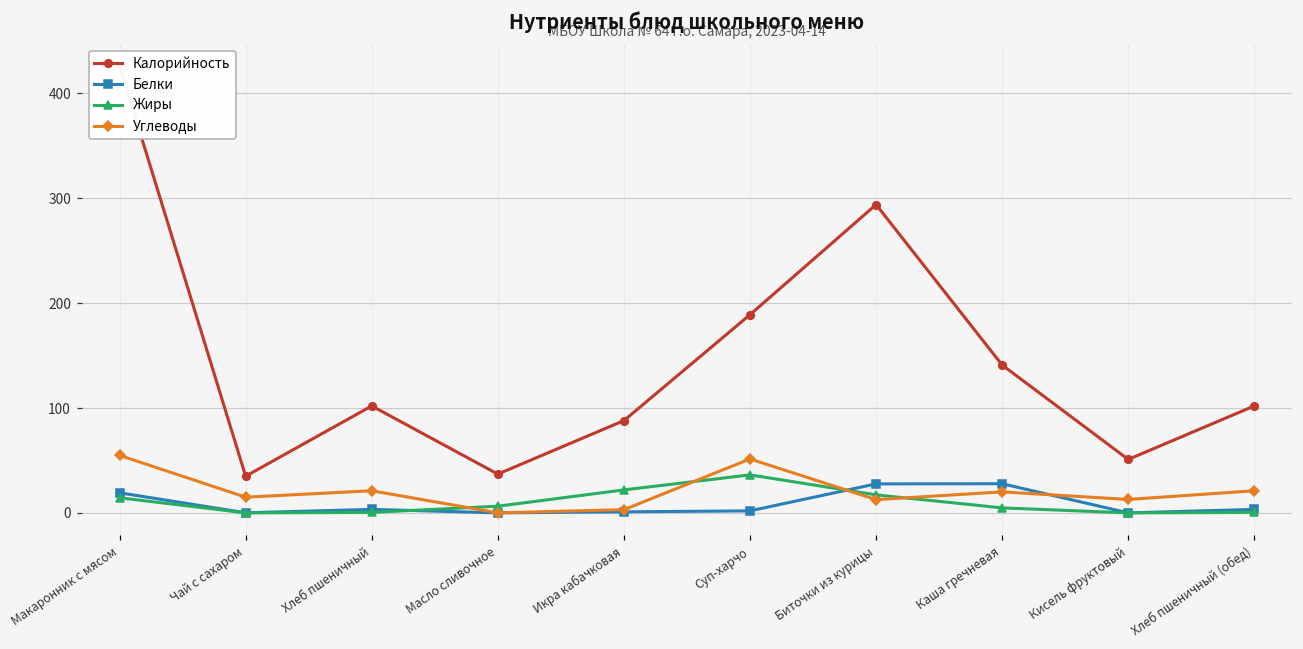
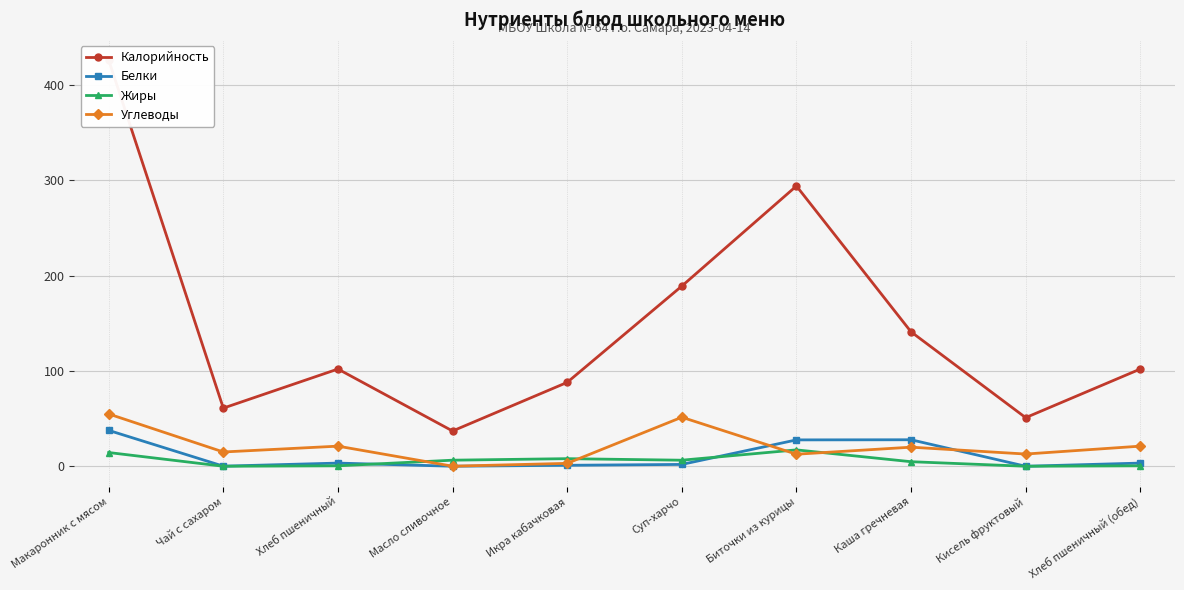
  {
    "Калорийность": {
-     "Чай с сахаром": 40,
+     "Чай с сахаром": 60,
      "Хлеб пшеничный": 100,
      "Масло сливочное": 40,
      "Икра кабачковая": 90,
      "Суп-харчо": 190,
      "Биточки из курицы": 290,
      "Каша гречневая": 140,
      "Кисель фруктовый": 50,
      "Хлеб пшеничный (обед)": 100
    },
    "Белки": {
-     "Макаронник с мясом": 20,
+     "Макаронник с мясом": 40,
      "Хлеб пшеничный": 0,
      "Суп-харчо": 0,
      "Биточки из курицы": 30,
      "Каша гречневая": 30,
      "Хлеб пшеничный (обед)": 0
    },
    "Жиры": {
      "Макаронник с мясом": 10,
      "Хлеб пшеничный": 0,
      "Масло сливочное": 10,
-     "Икра кабачковая": 20,
-     "Суп-харчо": 40,
+     "Икра кабачковая": 10,
+     "Суп-харчо": 10,
      "Биточки из курицы": 20,
      "Каша гречневая": 0,
      "Хлеб пшеничный (обед)": 0
    },
    "Углеводы": {
      "Макаронник с мясом": 50,
      "Чай с сахаром": 10,
      "Хлеб пшеничный": 20,
      "Суп-харчо": 50,
      "Биточки из курицы": 10,
      "Каша гречневая": 20,
      "Кисель фруктовый": 10,
      "Хлеб пшеничный (обед)": 20
    }
  }
